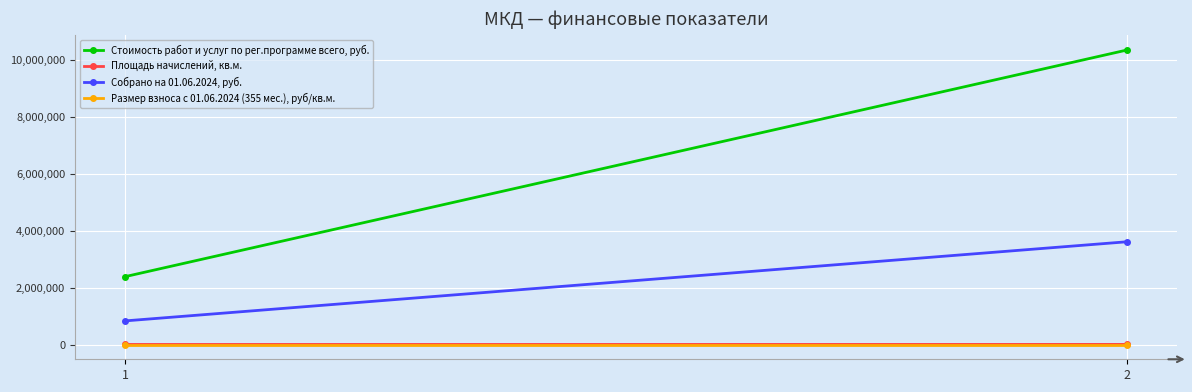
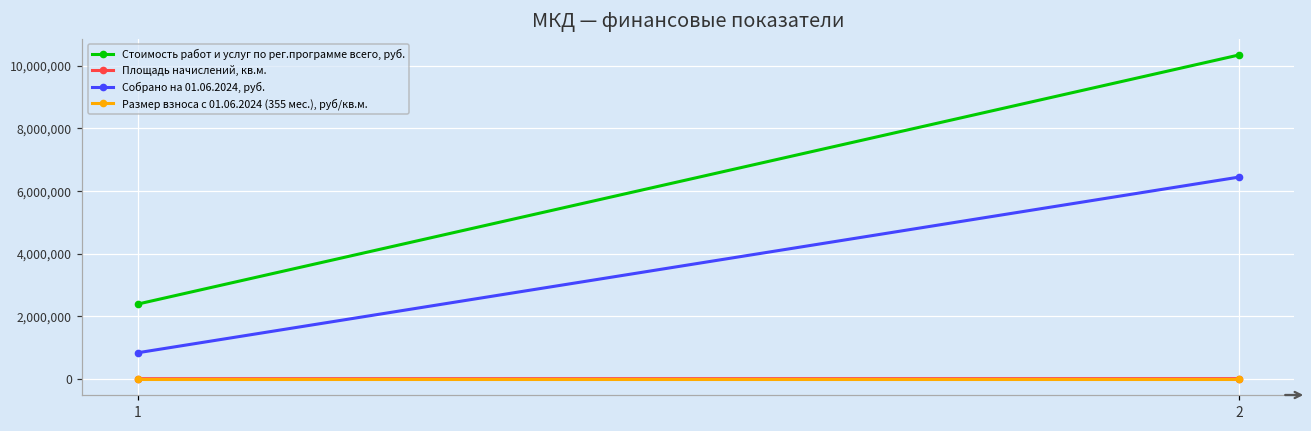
  {
    "Стоимость работ и услуг по рег.программе всего, руб.": {
      "1": "2,400,000",
      "2": "10,300,000"
    },
    "Размер взноса с 01.06.2024 (355 мес.), руб/кв.м.": {
      "1": "0",
      "2": "0"
    },
    "Собрано на 01.06.2024, руб.": {
      "1": "800,000",
-     "2": "3,600,000"
+     "2": "6,400,000"
    }
  }
